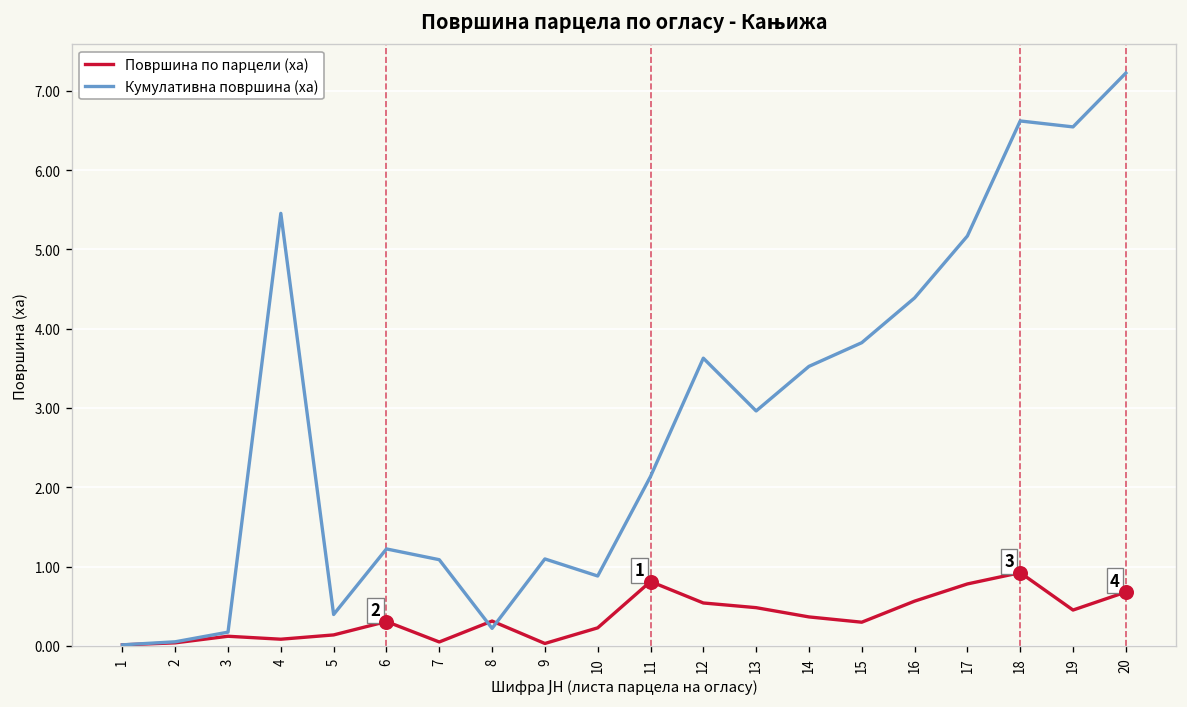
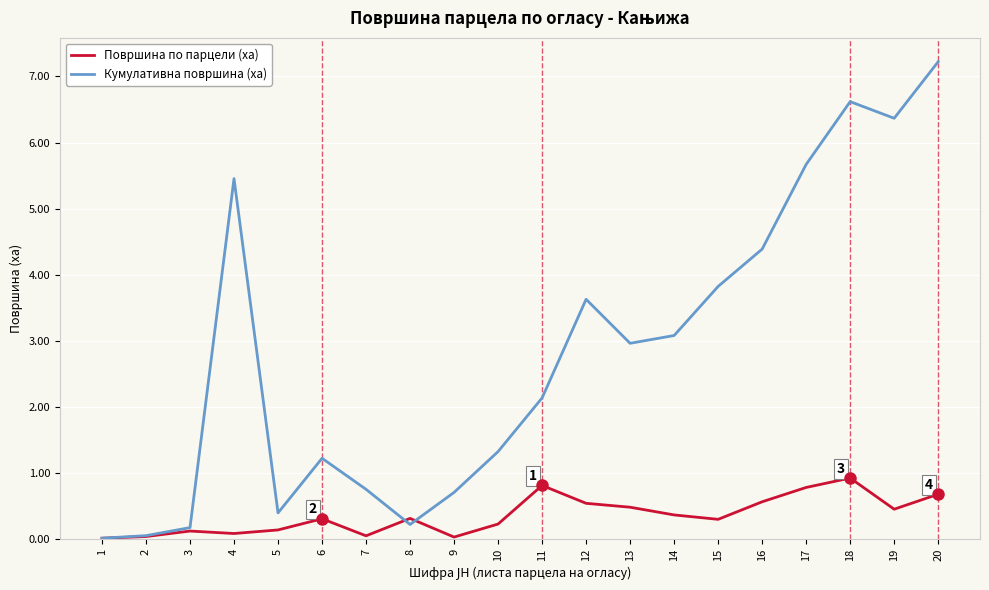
  {
    "Кумулативна површина (ха)": {
      "3": 0.2,
      "4": 5.5,
      "5": 0.4,
      "6": 1.2,
-     "7": 1.1,
+     "7": 0.8,
      "8": 0.2,
-     "9": 1.1,
-     "10": 0.9,
+     "9": 0.7,
+     "10": 1.3,
      "11": 2.1,
      "12": 3.6,
      "13": 3.0,
-     "14": 3.5,
+     "14": 3.1,
      "15": 3.8,
      "16": 4.4,
-     "17": 5.2,
+     "17": 5.7,
      "18": 6.6,
-     "19": 6.5,
+     "19": 6.4,
      "20": 7.2
    }
  }
